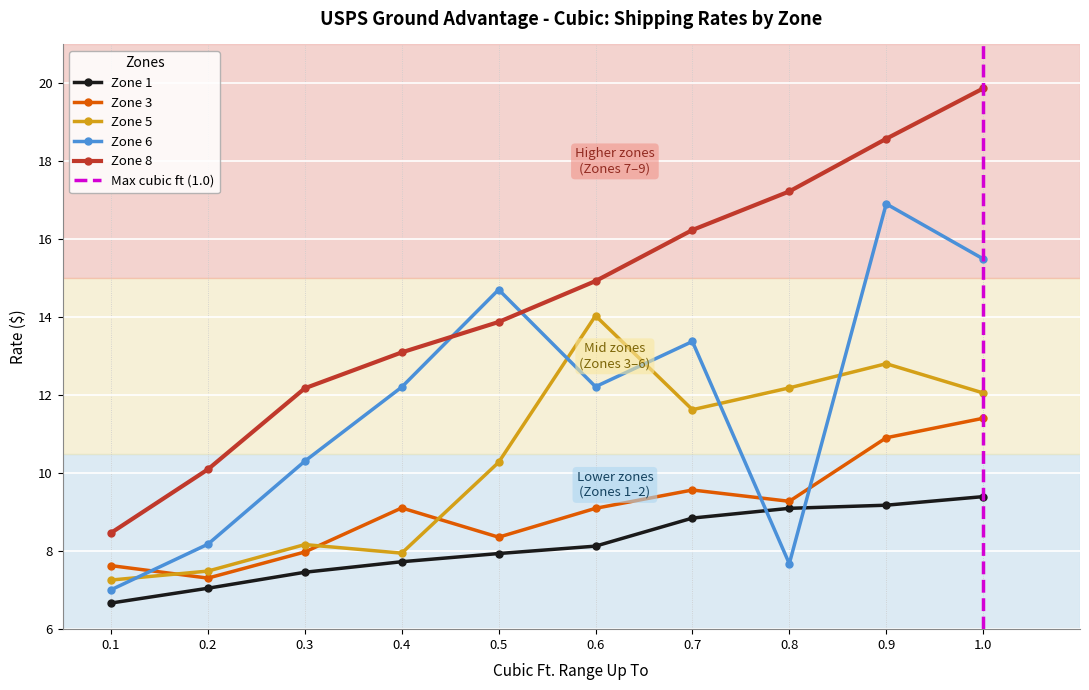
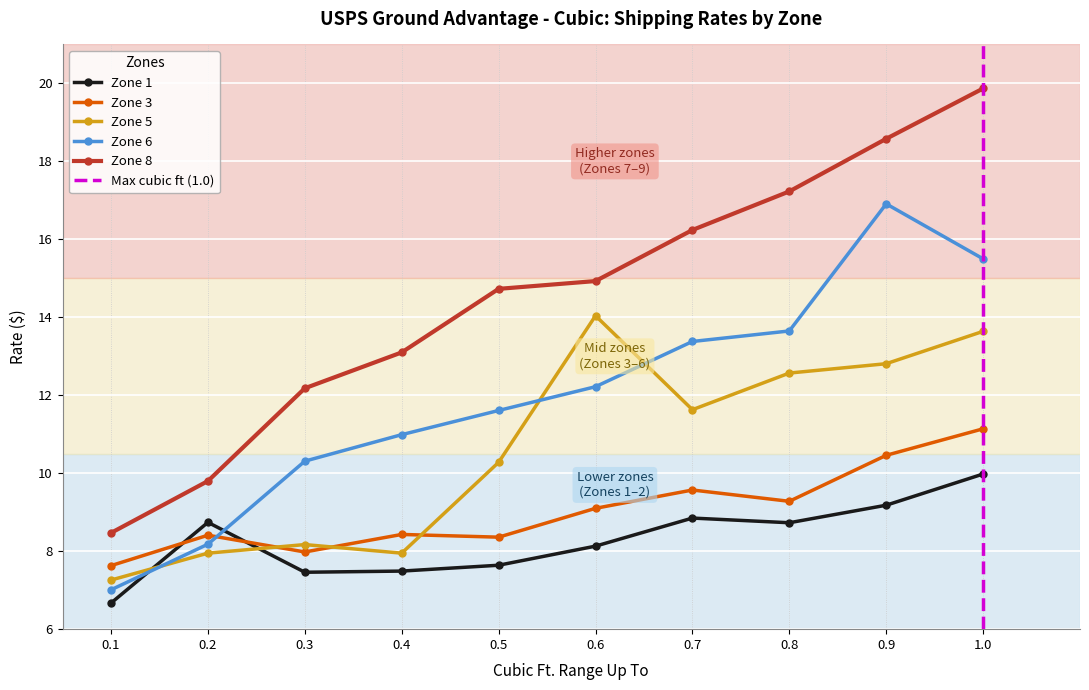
  {
    "Zone 1": {
      "0.1": 6.7,
-     "0.2": 7.1,
+     "0.2": 8.7,
      "0.3": 7.5,
-     "0.4": 7.7,
-     "0.5": 7.9,
+     "0.4": 7.5,
+     "0.5": 7.6,
      "0.6": 8.1,
      "0.7": 8.9,
-     "0.8": 9.1,
+     "0.8": 8.7,
      "0.9": 9.2,
-     "1.0": 9.4
+     "1.0": 10.0
    },
    "Zone 3": {
      "0.1": 7.6,
-     "0.2": 7.3,
+     "0.2": 8.4,
      "0.3": 8.0,
-     "0.4": 9.1,
+     "0.4": 8.4,
      "0.5": 8.4,
      "0.7": 9.6,
      "0.8": 9.3,
-     "0.9": 10.9,
-     "1.0": 11.4
+     "0.9": 10.5,
+     "1.0": 11.1
    },
    "Zone 5": {
      "0.1": 7.3,
-     "0.2": 7.5,
+     "0.2": 8.0,
      "0.3": 8.2,
      "0.4": 8.0,
      "0.5": 10.3,
      "0.6": 14.0,
      "0.7": 11.6,
-     "0.8": 12.2,
+     "0.8": 12.6,
      "0.9": 12.8,
-     "1.0": 12.1
+     "1.0": 13.6
    },
    "Zone 6": {
      "0.1": 7.0,
      "0.2": 8.2,
      "0.3": 10.3,
-     "0.4": 12.2,
-     "0.5": 14.7,
+     "0.4": 11.0,
+     "0.5": 11.6,
      "0.7": 13.4,
-     "0.8": 7.7,
+     "0.8": 13.7,
      "0.9": 16.9,
      "1.0": 15.5
    },
    "Zone 8": {
      "0.1": 8.5,
-     "0.2": 10.1,
+     "0.2": 9.8,
      "0.3": 12.2,
      "0.4": 13.1,
-     "0.5": 13.9,
+     "0.5": 14.7,
      "0.6": 14.9,
      "0.7": 16.2,
      "0.8": 17.2,
      "0.9": 18.6,
      "1.0": 19.9
    }
  }
